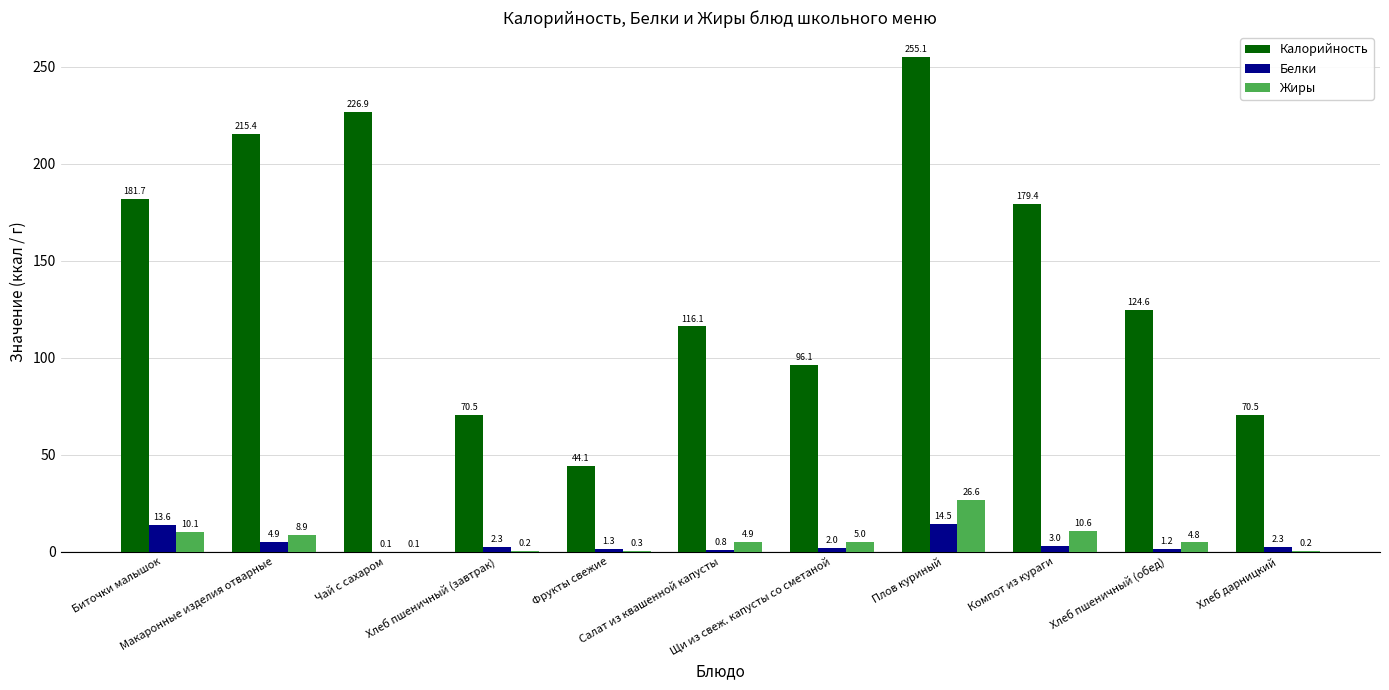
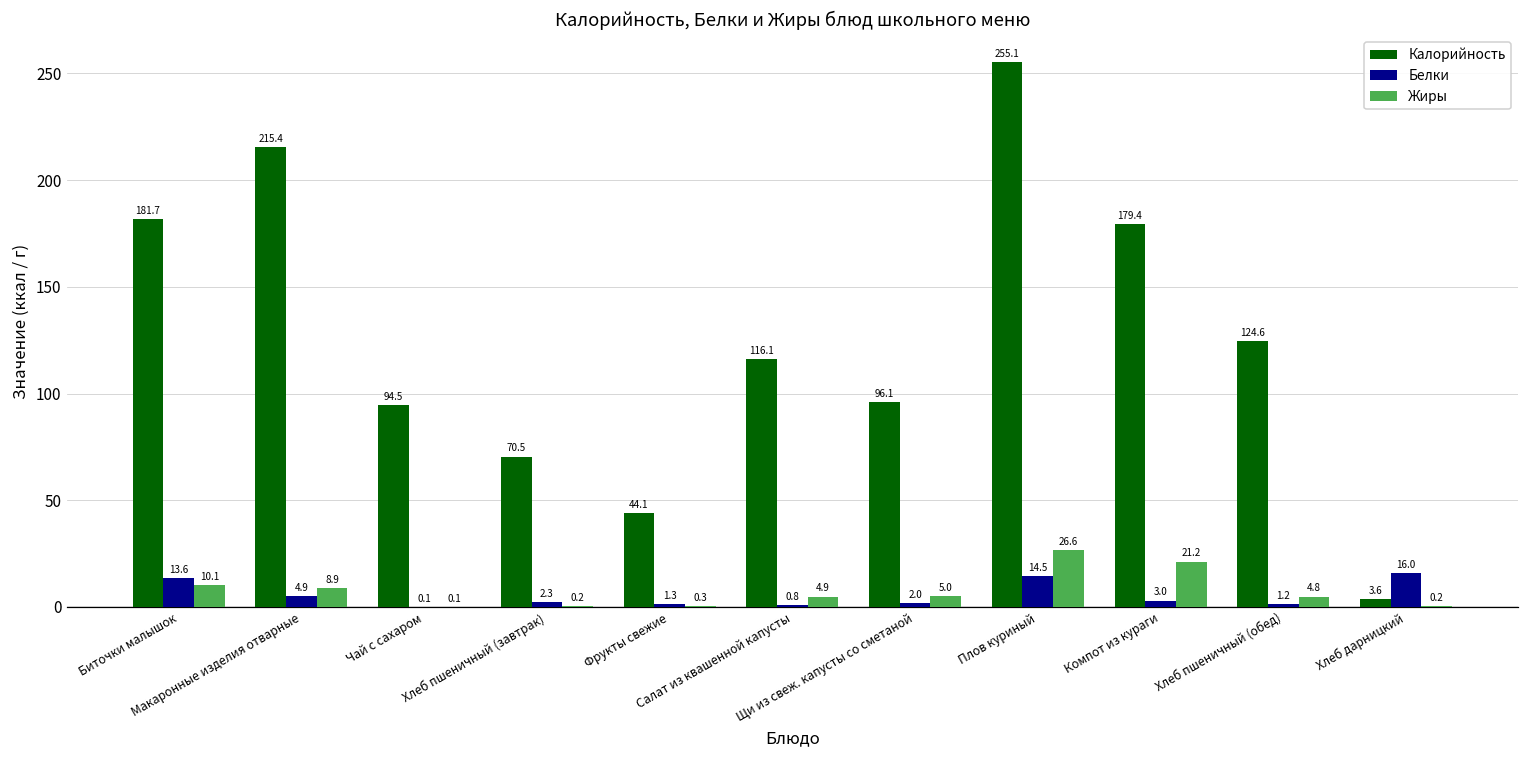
  {
    "Калорийность": {
      "Биточки малышок": 181.7,
      "Макаронные изделия отварные": 215.4,
-     "Чай с сахаром": 226.9,
+     "Чай с сахаром": 94.5,
      "Хлеб пшеничный (завтрак)": 70.5,
      "Фрукты свежие": 44.1,
      "Салат из квашенной капусты": 116.1,
      "Щи из свеж. капусты со сметаной": 96.1,
      "Плов куриный": 255.1,
      "Компот из кураги": 179.4,
      "Хлеб пшеничный (обед)": 124.6,
-     "Хлеб дарницкий": 70.5
+     "Хлеб дарницкий": 3.6
    },
    "Белки": {
      "Биточки малышок": 13.6,
      "Макаронные изделия отварные": 4.9,
      "Чай с сахаром": 0.1,
      "Хлеб пшеничный (завтрак)": 2.3,
      "Фрукты свежие": 1.3,
      "Салат из квашенной капусты": 0.8,
      "Щи из свеж. капусты со сметаной": 2.0,
      "Плов куриный": 14.5,
      "Компот из кураги": 3.0,
      "Хлеб пшеничный (обед)": 1.2,
-     "Хлеб дарницкий": 2.3
+     "Хлеб дарницкий": 16.0
    },
    "Жиры": {
      "Биточки малышок": 10.1,
      "Макаронные изделия отварные": 8.9,
      "Чай с сахаром": 0.1,
      "Хлеб пшеничный (завтрак)": 0.2,
      "Фрукты свежие": 0.3,
      "Салат из квашенной капусты": 4.9,
      "Щи из свеж. капусты со сметаной": 5.0,
      "Плов куриный": 26.6,
-     "Компот из кураги": 10.6,
+     "Компот из кураги": 21.2,
      "Хлеб пшеничный (обед)": 4.8,
      "Хлеб дарницкий": 0.2
    }
  }
